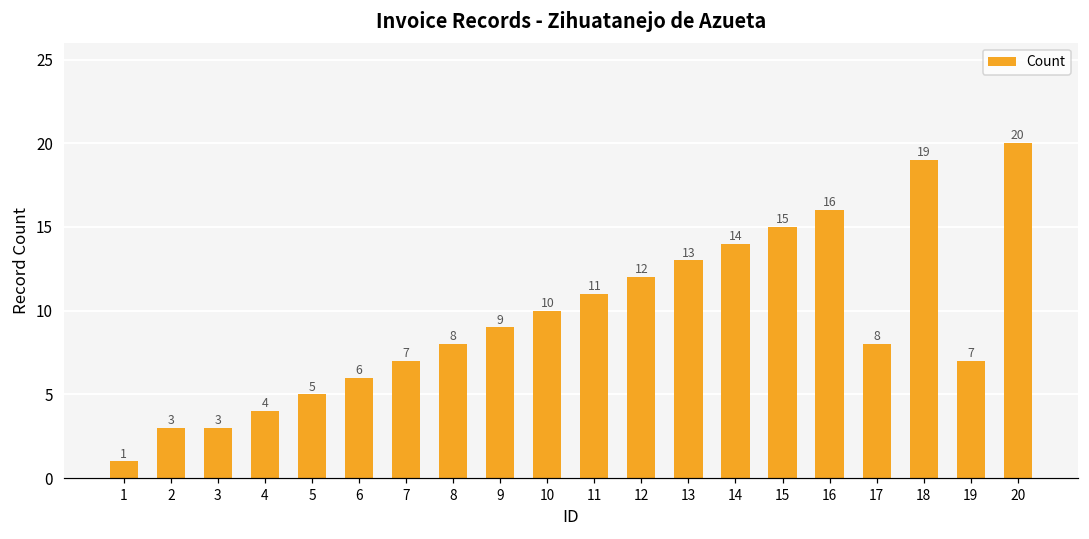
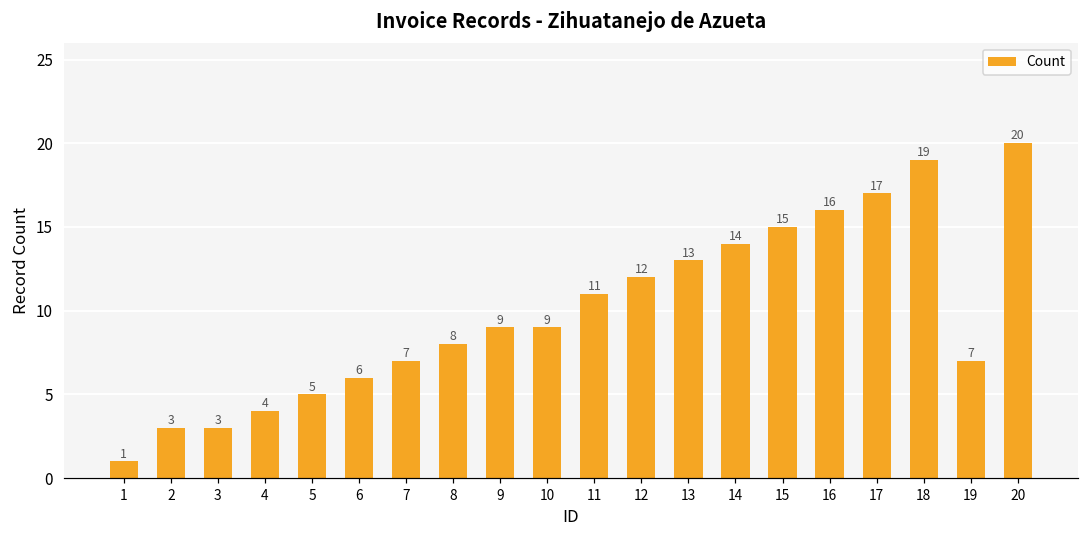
  {
    "1": 1,
    "2": 3,
    "3": 3,
    "4": 4,
    "5": 5,
    "6": 6,
    "7": 7,
    "8": 8,
    "9": 9,
-   "10": 10,
+   "10": 9,
    "11": 11,
    "12": 12,
    "13": 13,
    "14": 14,
    "15": 15,
    "16": 16,
-   "17": 8,
+   "17": 17,
    "18": 19,
    "19": 7,
    "20": 20
  }
